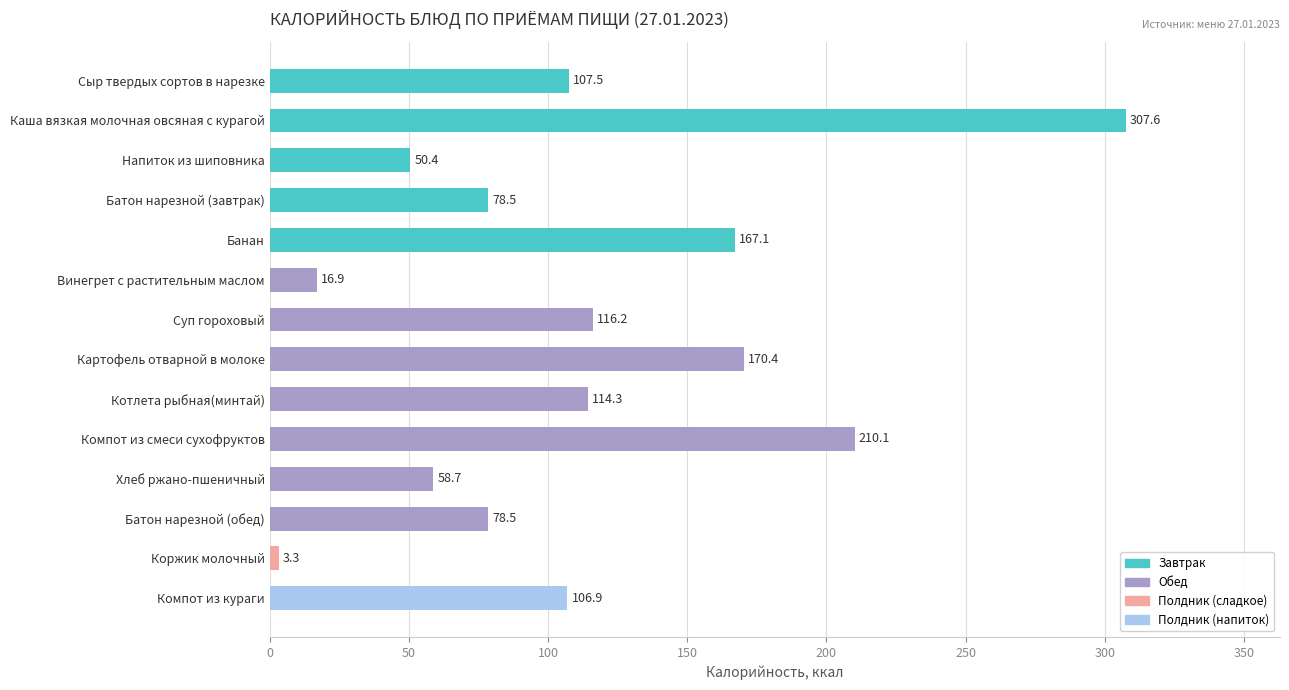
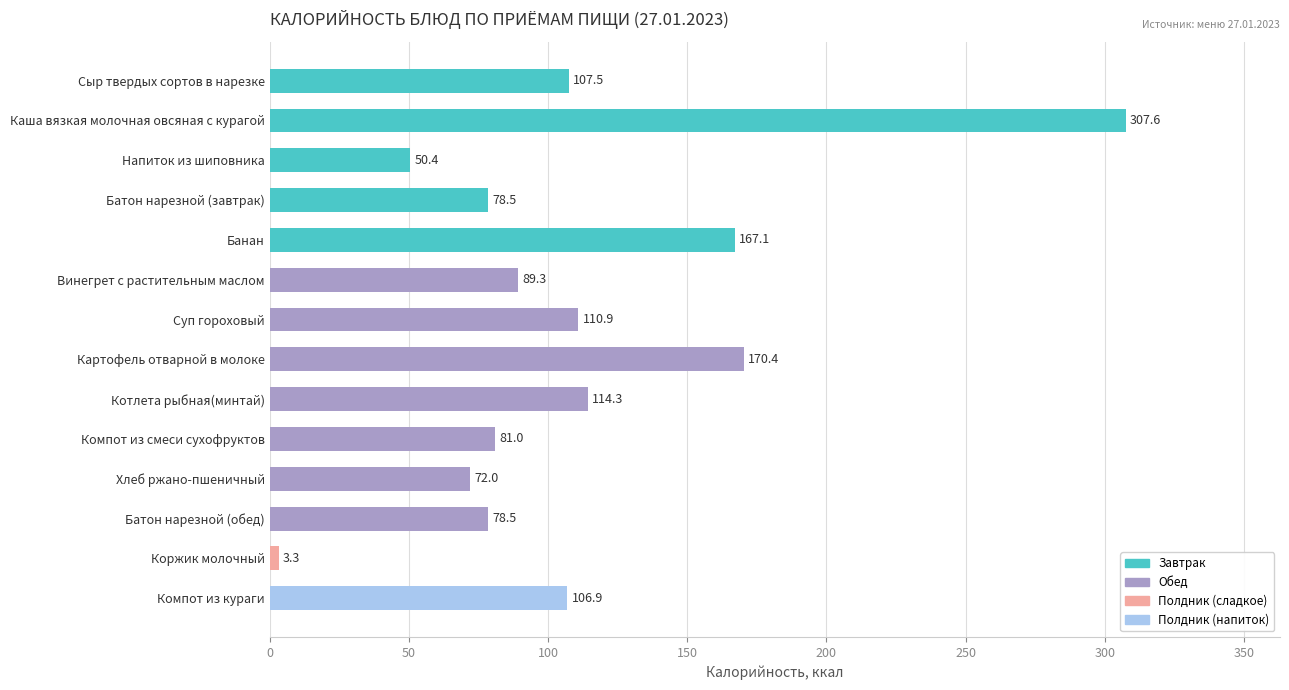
  {
    "Сыр твердых сортов в нарезке": 107.5,
    "Каша вязкая молочная овсяная с курагой": 307.6,
    "Напиток из шиповника": 50.4,
    "Батон нарезной (завтрак)": 78.5,
    "Банан": 167.1,
-   "Винегрет с растительным маслом": 16.9,
-   "Суп гороховый": 116.2,
+   "Винегрет с растительным маслом": 89.3,
+   "Суп гороховый": 110.9,
    "Картофель отварной в молоке": 170.4,
    "Котлета рыбная(минтай)": 114.3,
-   "Компот из смеси сухофруктов": 210.1,
-   "Хлеб ржано-пшеничный": 58.7,
+   "Компот из смеси сухофруктов": 81.0,
+   "Хлеб ржано-пшеничный": 72.0,
    "Батон нарезной (обед)": 78.5,
    "Коржик молочный": 3.3,
    "Компот из кураги": 106.9
  }
